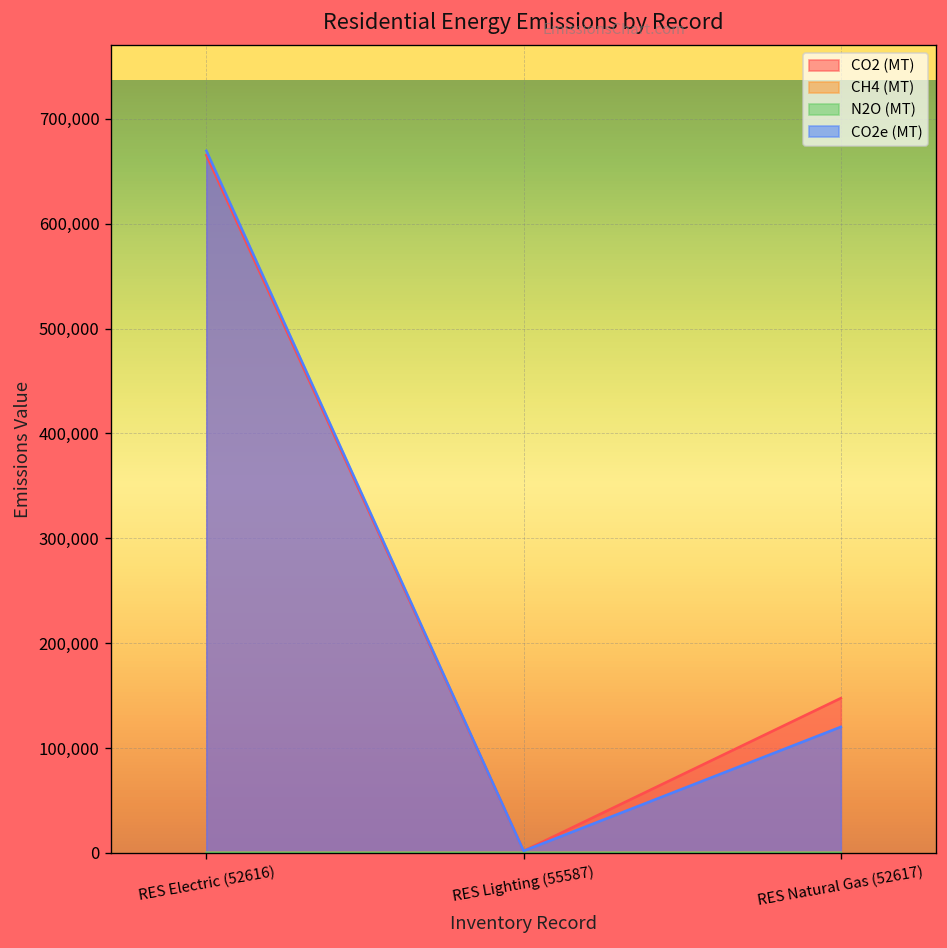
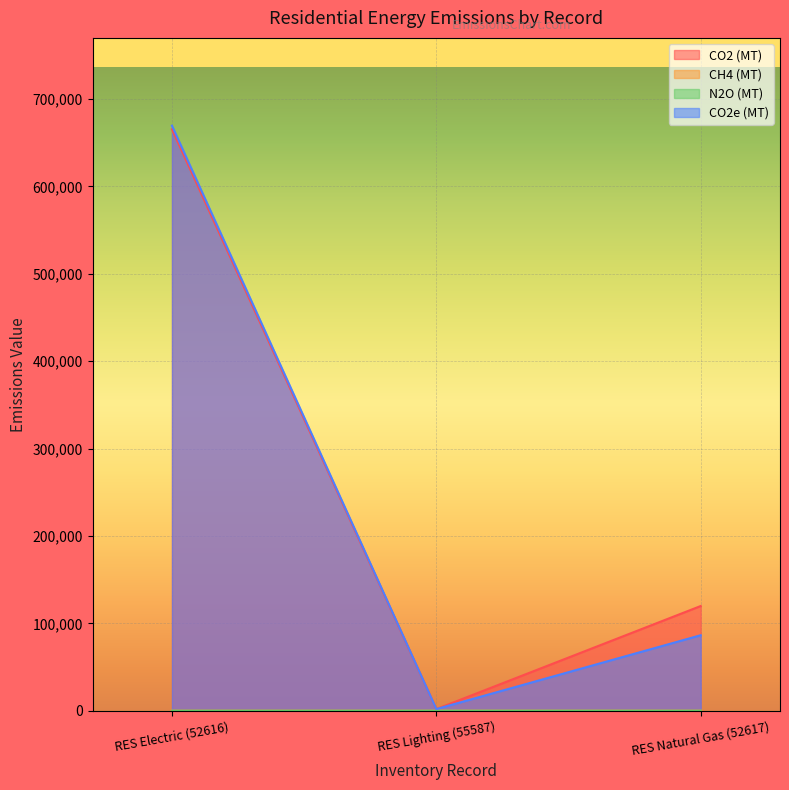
  {
    "CO2 (MT)": {
      "RES Electric (52616)": "670,000",
-     "RES Natural Gas (52617)": "150,000"
+     "RES Natural Gas (52617)": "120,000"
    },
    "N2O (MT)": {
      "RES Electric (52616)": "0",
      "RES Natural Gas (52617)": "0"
    },
    "CO2e (MT)": {
      "RES Electric (52616)": "670,000",
-     "RES Natural Gas (52617)": "120,000"
+     "RES Natural Gas (52617)": "90,000"
    }
  }
